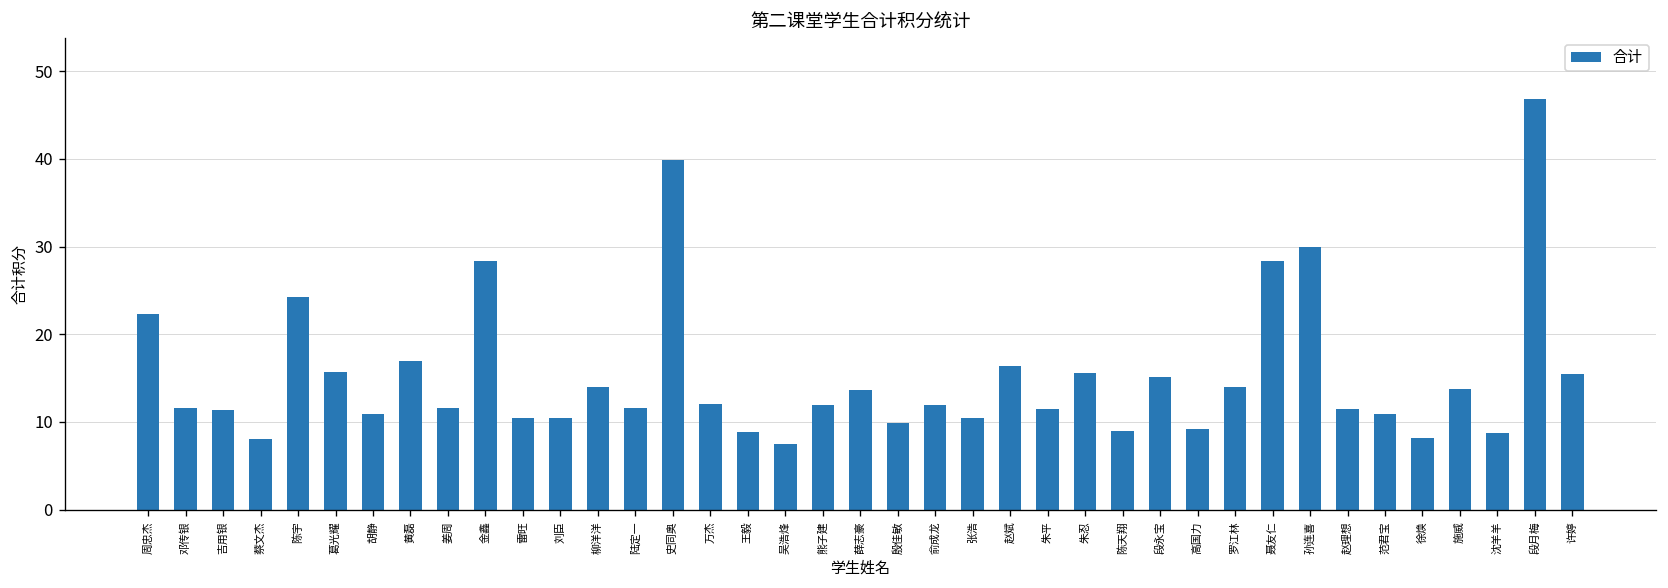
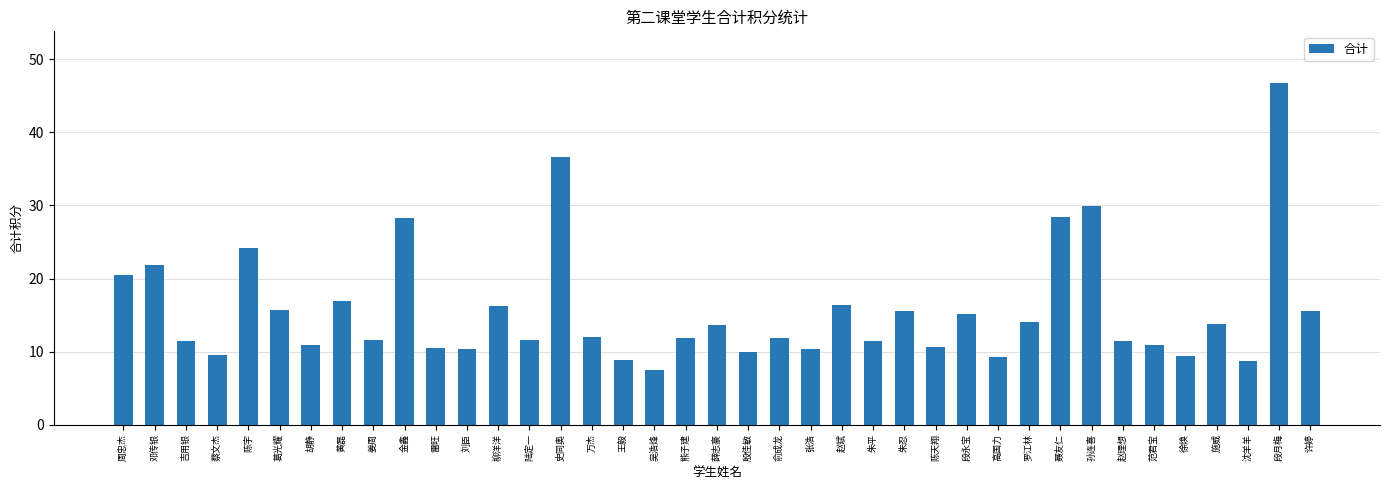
  {
-   "周忠杰": 22,
-   "邓传银": 12,
+   "周忠杰": 21,
+   "邓传银": 22,
    "吉用银": 11,
-   "蔡文杰": 8,
+   "蔡文杰": 10,
    "陈宇": 24,
    "葛光耀": 16,
    "胡静": 11,
    "黄磊": 17,
    "姜周": 12,
    "金鑫": 28,
    "雷旺": 11,
    "刘臣": 10,
-   "柳洋洋": 14,
+   "柳洋洋": 16,
    "陆定一": 12,
-   "史同奥": 40,
+   "史同奥": 37,
    "万杰": 12,
    "王毅": 9,
    "吴浩烽": 8,
    "熊子建": 12,
    "薛志豪": 14,
    "殷佳敏": 10,
    "俞成龙": 12,
    "张浩": 10,
    "赵斌": 16,
    "朱平": 12,
    "朱忍": 16,
-   "陈天翔": 9,
+   "陈天翔": 11,
    "段永宝": 15,
    "高国力": 9,
    "罗江林": 14,
    "聂友仁": 28,
    "孙连喜": 30,
    "赵理想": 12,
    "范君宝": 11,
-   "徐焕": 8,
+   "徐焕": 9,
    "施威": 14,
    "沈羊羊": 9,
    "段月梅": 47,
    "许婷": 16
  }
